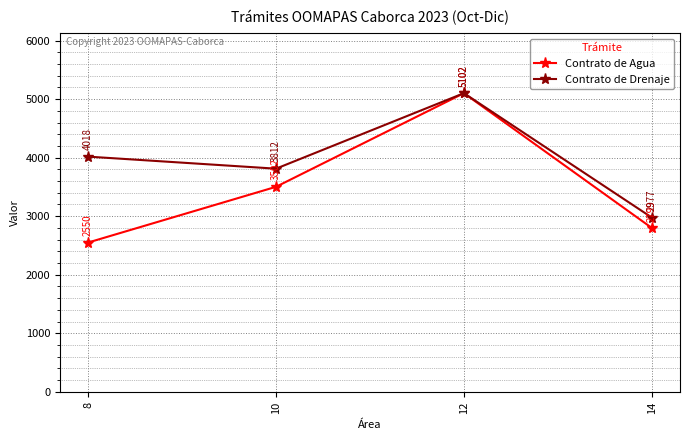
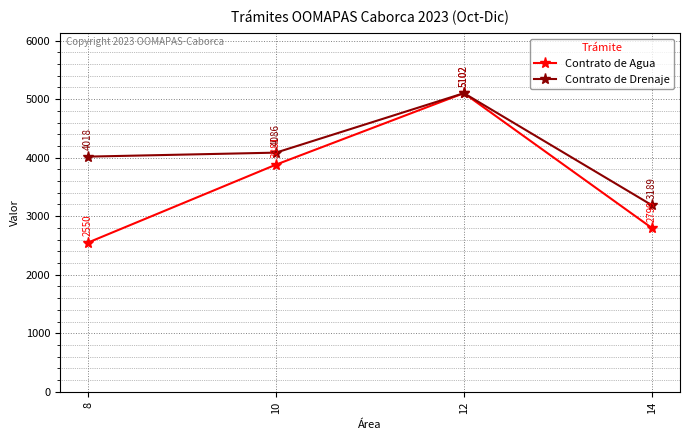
  {
    "Contrato de Agua": {
      "8": 2550,
-     "10": 3502
+     "10": 3881
    },
    "Contrato de Drenaje": {
      "8": 4018,
-     "10": 3812,
-     "14": 2977
+     "10": 4086,
+     "14": 3189
    }
  }
